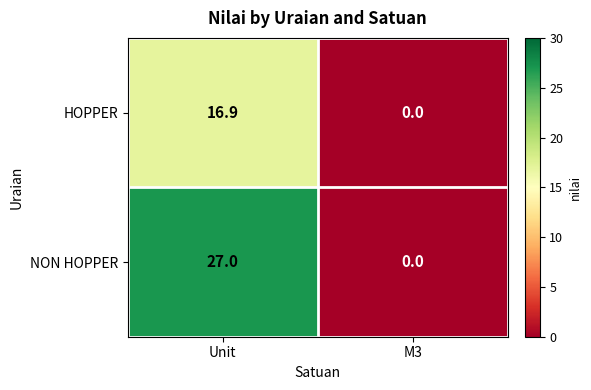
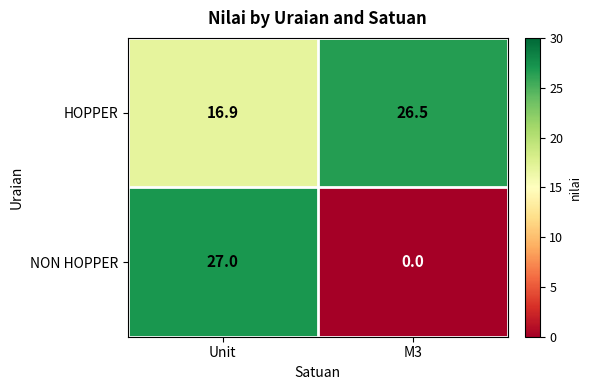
  {
    "HOPPER": {
      "Unit": 16.9,
-     "M3": 0.0
+     "M3": 26.5
    },
    "NON HOPPER": {
      "Unit": 27.0,
      "M3": 0.0
    }
  }
